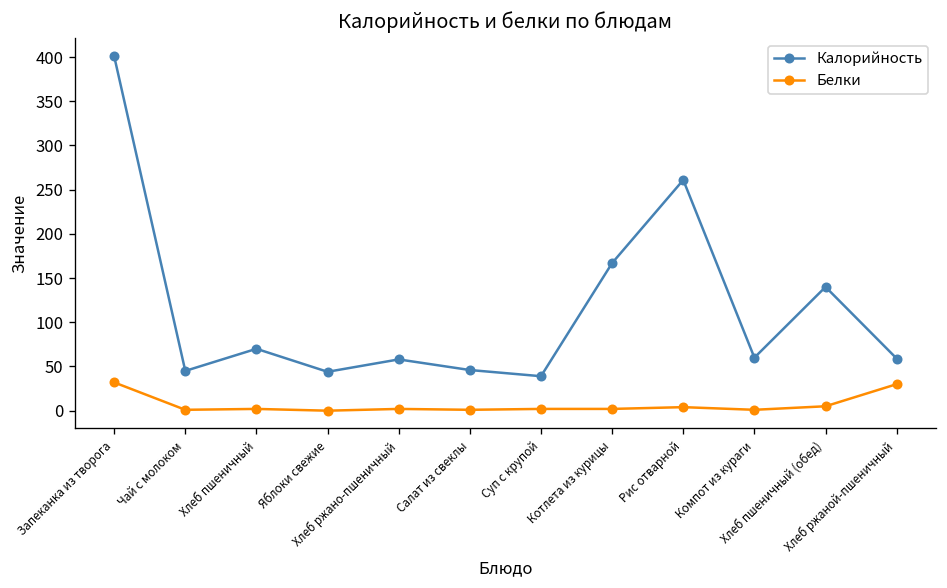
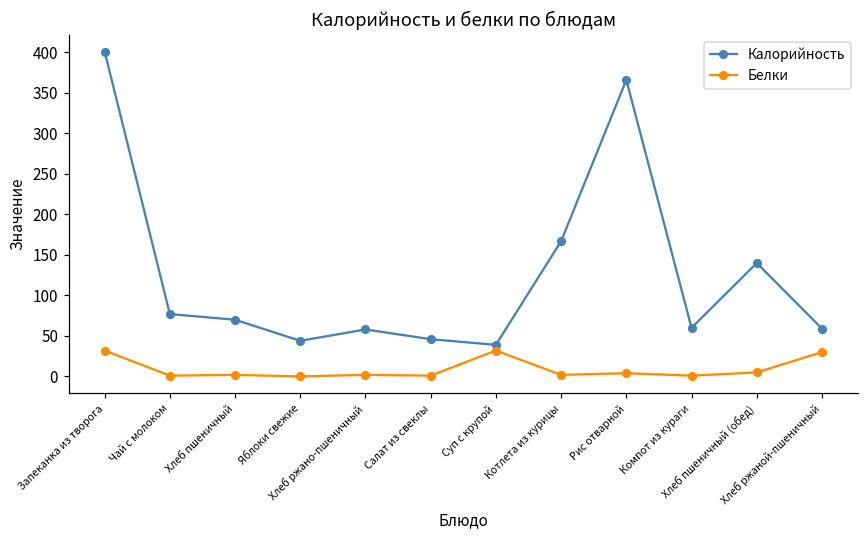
  {
    "Калорийность": {
      "Запеканка из творога": 400,
-     "Чай с молоком": 50,
+     "Чай с молоком": 80,
      "Хлеб пшеничный": 70,
      "Яблоки свежие": 40,
      "Хлеб ржано-пшеничный": 60,
      "Салат из свеклы": 50,
      "Суп с крупой": 40,
      "Котлета из курицы": 170,
-     "Рис отварной": 260,
+     "Рис отварной": 370,
      "Компот из кураги": 60,
      "Хлеб пшеничный (обед)": 140,
      "Хлеб ржаной-пшеничный": 60
    },
    "Белки": {
      "Запеканка из творога": 30,
      "Чай с молоком": 0,
      "Хлеб пшеничный": 0,
      "Яблоки свежие": 0,
      "Хлеб ржано-пшеничный": 0,
      "Салат из свеклы": 0,
-     "Суп с крупой": 0,
+     "Суп с крупой": 30,
      "Котлета из курицы": 0,
      "Рис отварной": 0,
      "Компот из кураги": 0,
      "Хлеб пшеничный (обед)": 10,
      "Хлеб ржаной-пшеничный": 30
    }
  }
